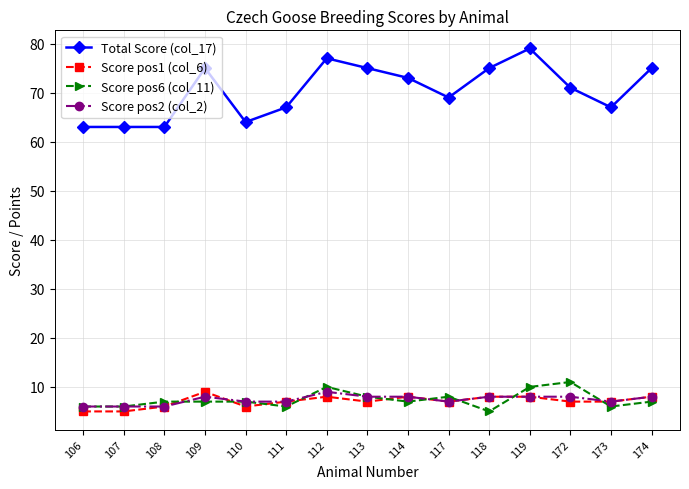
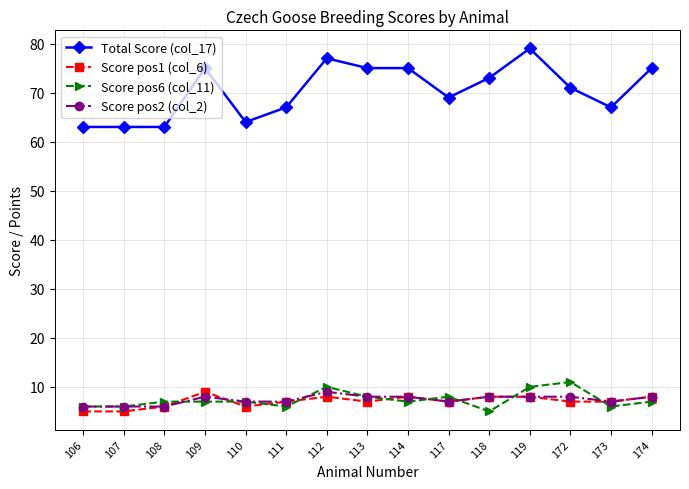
  {
    "Total Score (col_17)": {
      "106": 63,
      "107": 63,
      "108": 63,
      "110": 64,
      "111": 67,
      "112": 77,
      "113": 75,
-     "114": 73,
+     "114": 75,
      "117": 69,
-     "118": 75,
+     "118": 73,
      "119": 79,
      "172": 71,
      "173": 67,
      "174": 75
    },
    "Score pos1 (col_6)": {
      "106": 5,
      "107": 5,
      "109": 9,
      "110": 6,
      "112": 8,
      "113": 7,
      "172": 7
    },
    "Score pos6 (col_11)": {
      "108": 7,
      "109": 7,
      "111": 6,
      "112": 10,
      "114": 7,
      "117": 8,
      "118": 5,
      "119": 10,
      "172": 11,
      "173": 6,
      "174": 7
    },
    "Score pos2 (col_2)": {
      "109": 8,
      "112": 9,
      "172": 8
    }
  }
